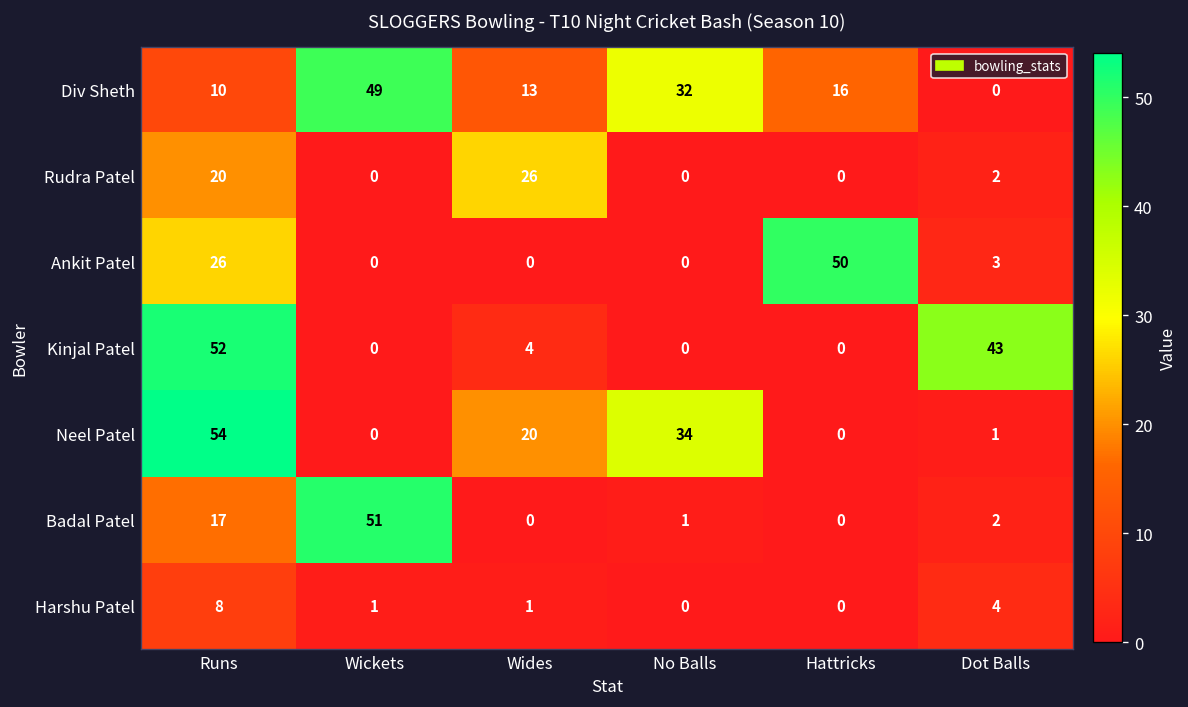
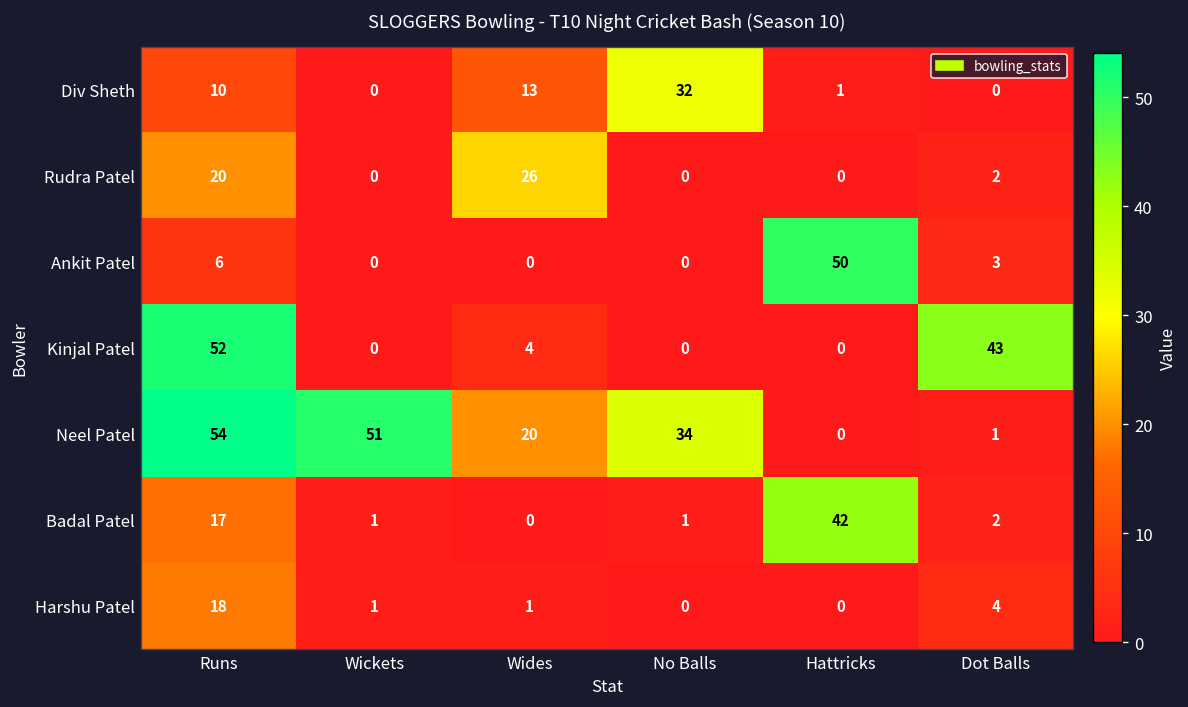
  {
    "Div Sheth": {
      "Runs": 10,
-     "Wickets": 49,
+     "Wickets": 0,
      "Wides": 13,
      "No Balls": 32,
-     "Hattricks": 16,
+     "Hattricks": 1,
      "Dot Balls": 0
    },
    "Rudra Patel": {
      "Runs": 20,
      "Wickets": 0,
      "Wides": 26,
      "No Balls": 0,
      "Hattricks": 0,
      "Dot Balls": 2
    },
    "Ankit Patel": {
-     "Runs": 26,
+     "Runs": 6,
      "Wickets": 0,
      "Wides": 0,
      "No Balls": 0,
      "Hattricks": 50,
      "Dot Balls": 3
    },
    "Kinjal Patel": {
      "Runs": 52,
      "Wickets": 0,
      "Wides": 4,
      "No Balls": 0,
      "Hattricks": 0,
      "Dot Balls": 43
    },
    "Neel Patel": {
      "Runs": 54,
-     "Wickets": 0,
+     "Wickets": 51,
      "Wides": 20,
      "No Balls": 34,
      "Hattricks": 0,
      "Dot Balls": 1
    },
    "Badal Patel": {
      "Runs": 17,
-     "Wickets": 51,
+     "Wickets": 1,
      "Wides": 0,
      "No Balls": 1,
-     "Hattricks": 0,
+     "Hattricks": 42,
      "Dot Balls": 2
    },
    "Harshu Patel": {
-     "Runs": 8,
+     "Runs": 18,
      "Wickets": 1,
      "Wides": 1,
      "No Balls": 0,
      "Hattricks": 0,
      "Dot Balls": 4
    }
  }
